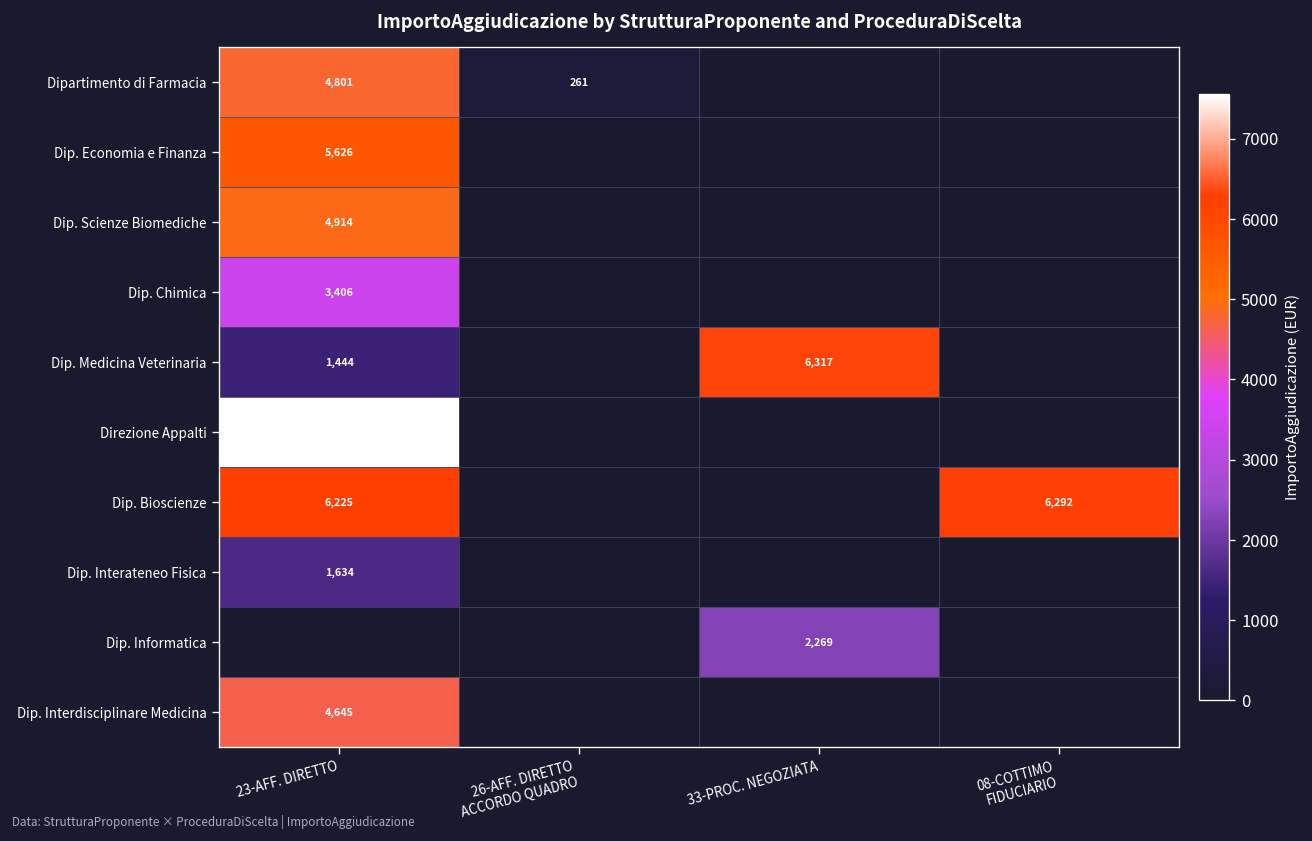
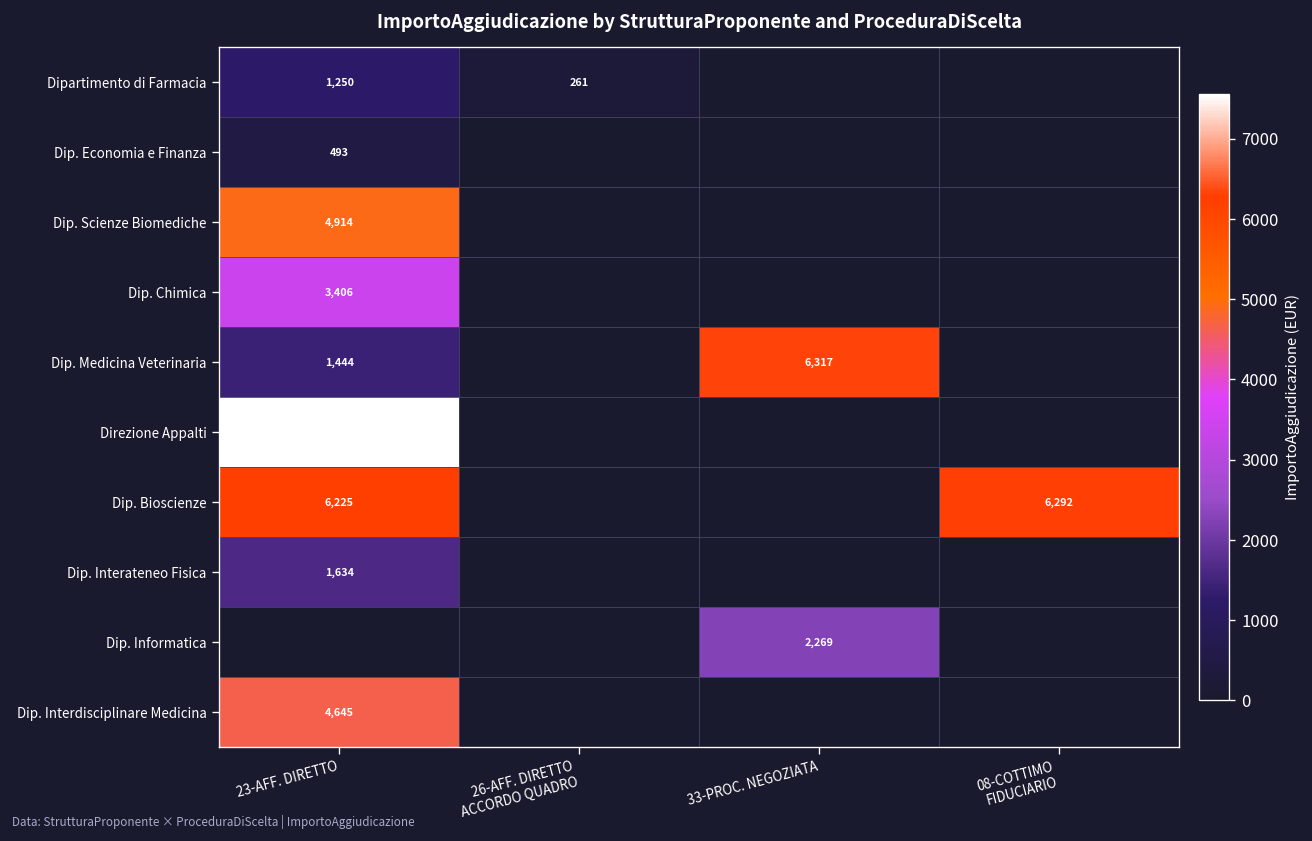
  {
    "Dipartimento di Farmacia": {
-     "23-AFF. DIRETTO": "4,801",
+     "23-AFF. DIRETTO": "1,250",
      "26-AFF. DIRETTO ACCORDO QUADRO": "261"
    },
    "Dip. Economia e Finanza": {
-     "23-AFF. DIRETTO": "5,626"
+     "23-AFF. DIRETTO": "493"
    },
    "Dip. Scienze Biomediche": {
      "23-AFF. DIRETTO": "4,914"
    },
    "Dip. Chimica": {
      "23-AFF. DIRETTO": "3,406"
    },
    "Dip. Medicina Veterinaria": {
      "23-AFF. DIRETTO": "1,444",
      "33-PROC. NEGOZIATA": "6,317"
    },
    "Dip. Bioscienze": {
      "23-AFF. DIRETTO": "6,225",
      "08-COTTIMO FIDUCIARIO": "6,292"
    },
    "Dip. Interateneo Fisica": {
      "23-AFF. DIRETTO": "1,634"
    },
    "Dip. Informatica": {
      "33-PROC. NEGOZIATA": "2,269"
    },
    "Dip. Interdisciplinare Medicina": {
      "23-AFF. DIRETTO": "4,645"
    }
  }
